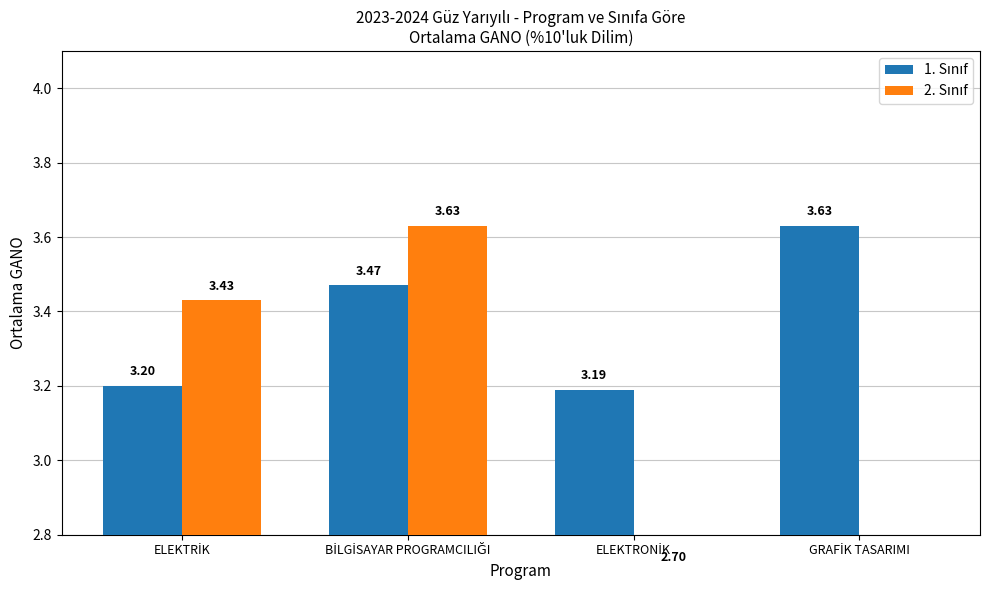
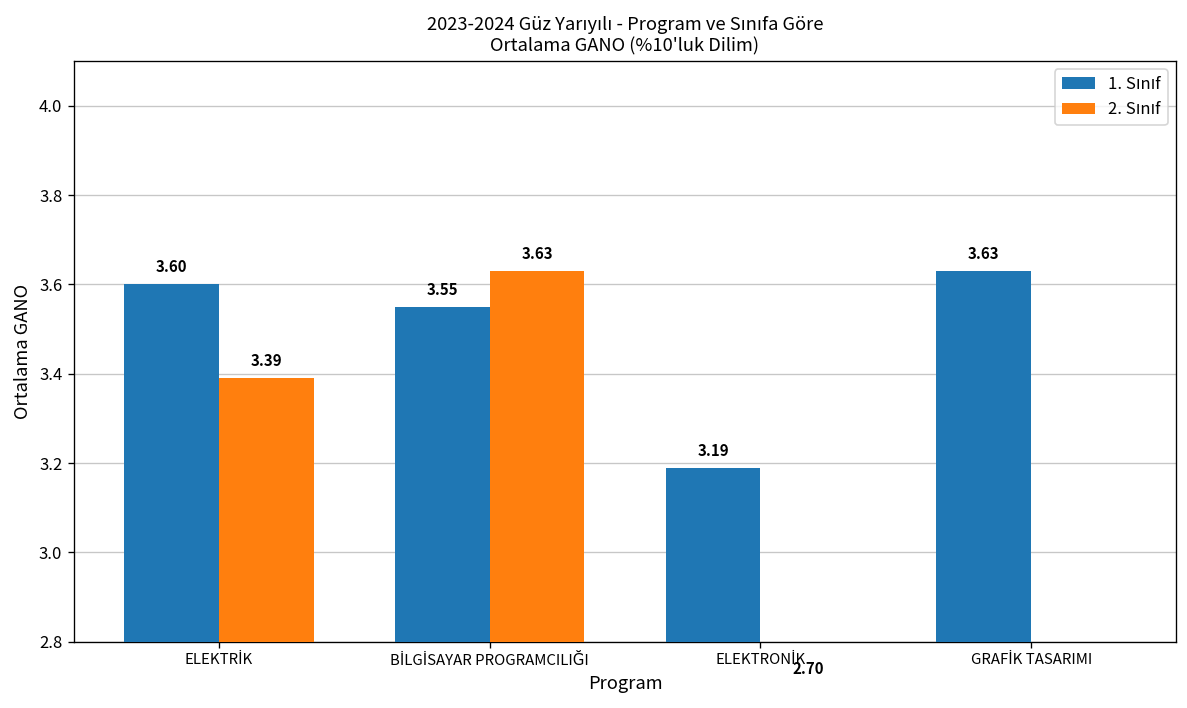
  {
    "1. Sınıf": {
-     "ELEKTRİK": 3.20,
-     "BİLGİSAYAR PROGRAMCILIĞI": 3.47,
+     "ELEKTRİK": 3.60,
+     "BİLGİSAYAR PROGRAMCILIĞI": 3.55,
      "ELEKTRONİK": 3.19,
      "GRAFİK TASARIMI": 3.63
    },
    "2. Sınıf": {
-     "ELEKTRİK": 3.43,
+     "ELEKTRİK": 3.39,
      "BİLGİSAYAR PROGRAMCILIĞI": 3.63
    }
  }
